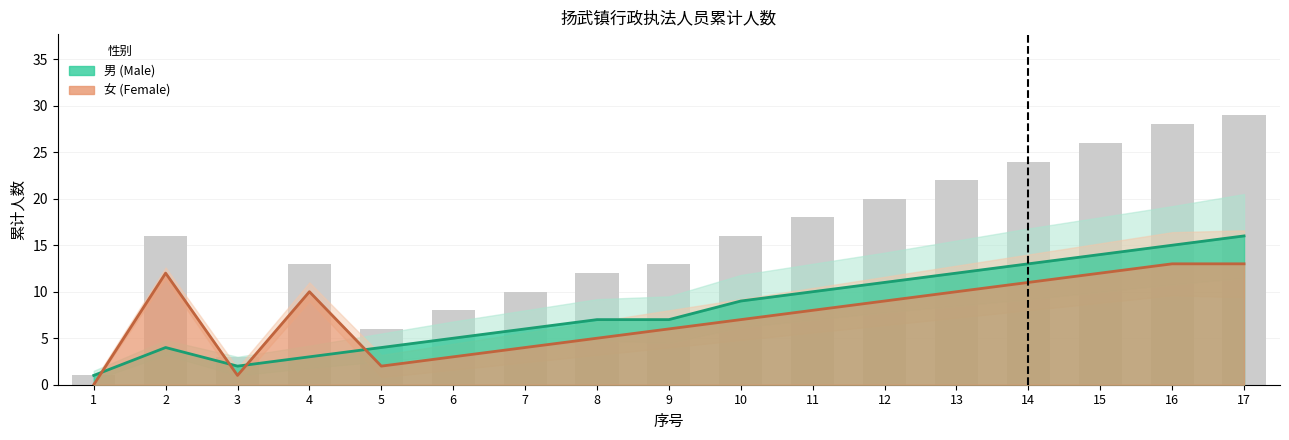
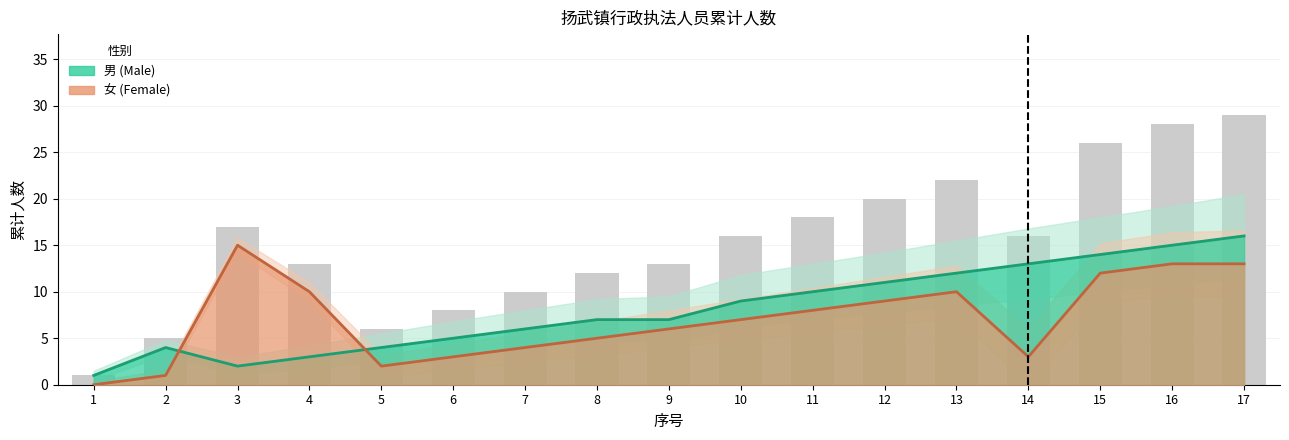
  {
    "男 (Male)": {
      "1": 1,
      "2": 4,
      "4": 3,
      "5": 4,
      "6": 5,
      "7": 6,
      "9": 7,
      "11": 10,
      "12": 11,
      "13": 12,
      "14": 13,
      "15": 14,
      "16": 15,
      "17": 16
    },
    "女 (Female)": {
      "1": 0,
-     "2": 12,
-     "3": 1,
+     "2": 1,
+     "3": 15,
      "4": 10,
      "5": 2,
      "6": 3,
      "7": 4,
      "8": 5,
      "9": 6,
      "10": 7,
      "11": 8,
      "12": 9,
      "13": 10,
-     "14": 11,
+     "14": 3,
      "15": 12,
      "16": 13,
      "17": 13
    }
  }
